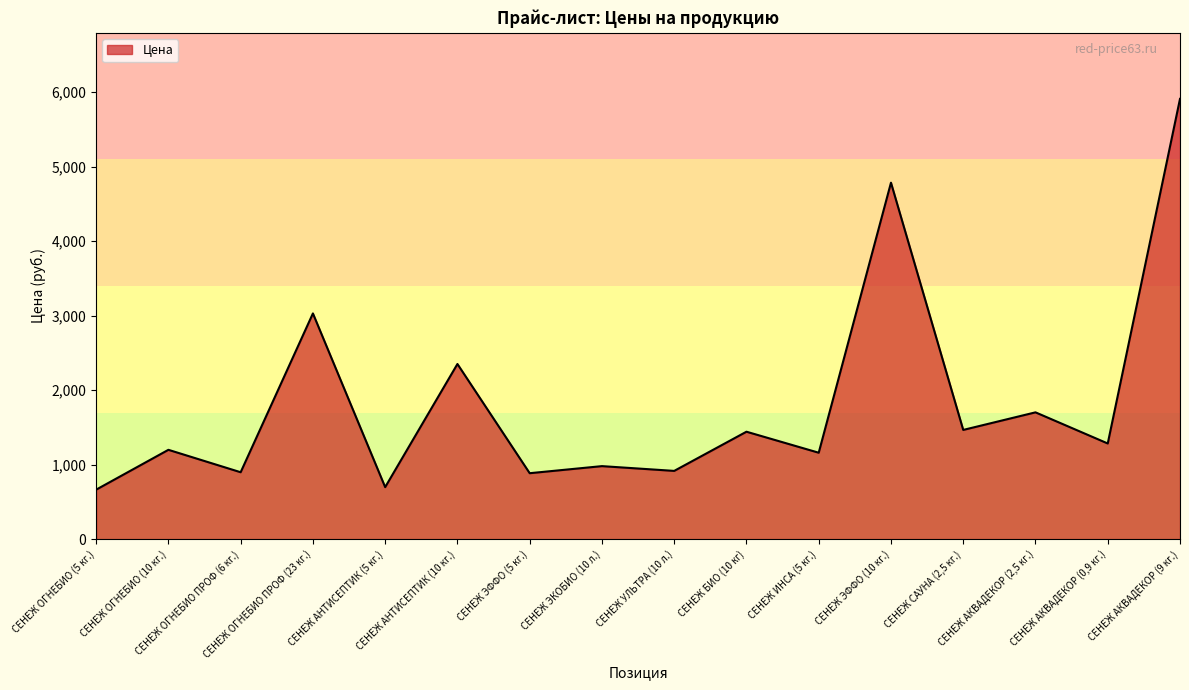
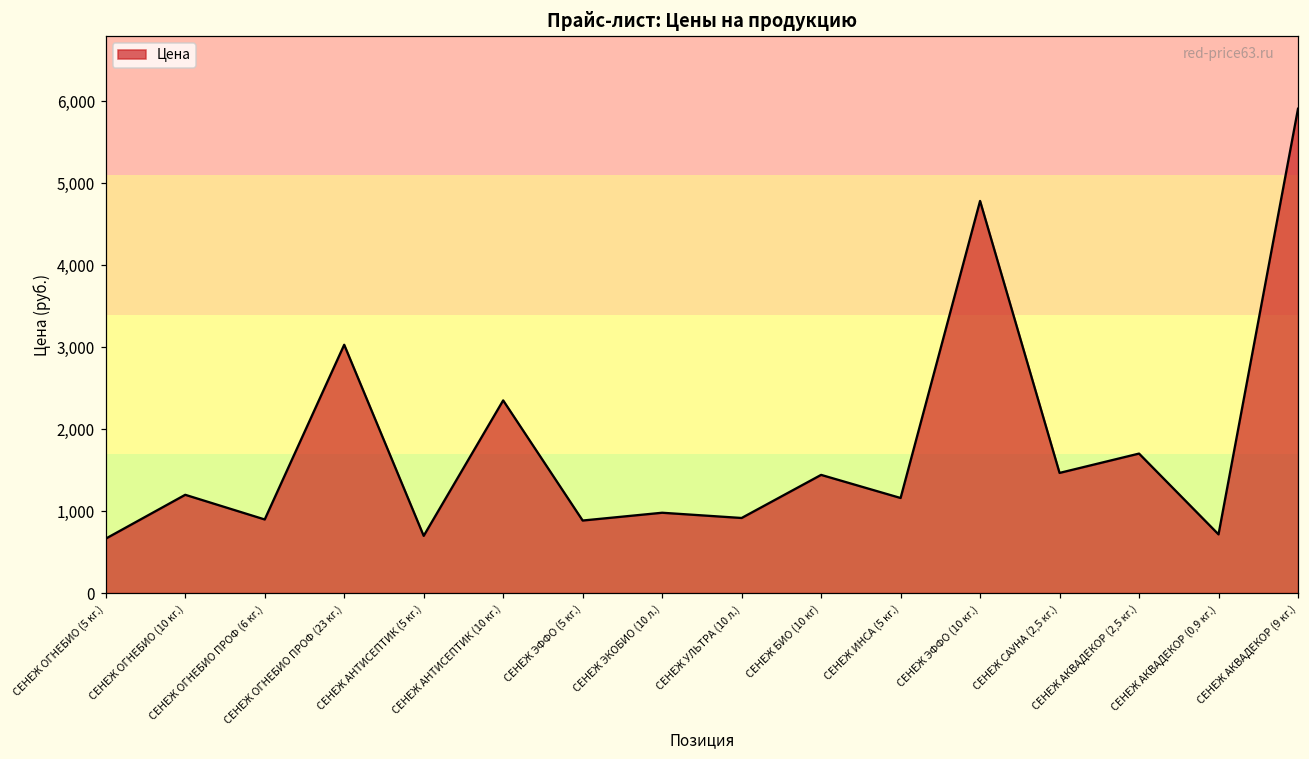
  {
    "СЕНЕЖ ОГНЕБИО (5 кг.)": "700",
    "СЕНЕЖ ОГНЕБИО (10 кг.)": "1,200",
    "СЕНЕЖ ОГНЕБИО ПРОФ (6 кг.)": "900",
    "СЕНЕЖ ОГНЕБИО ПРОФ (23 кг.)": "3,000",
    "СЕНЕЖ АНТИСЕПТИК (5 кг.)": "700",
    "СЕНЕЖ АНТИСЕПТИК (10 кг.)": "2,400",
    "СЕНЕЖ ЭФФО (5 кг.)": "900",
    "СЕНЕЖ ЭКОБИО (10 л.)": "1,000",
    "СЕНЕЖ УЛЬТРА (10 л.)": "900",
    "СЕНЕЖ БИО (10 кг)": "1,400",
    "СЕНЕЖ ИНСА (5 кг.)": "1,200",
    "СЕНЕЖ ЭФФО (10 кг.)": "4,800",
    "СЕНЕЖ САУНА (2,5 кг.)": "1,500",
    "СЕНЕЖ АКВАДЕКОР (2,5 кг.)": "1,700",
-   "СЕНЕЖ АКВАДЕКОР (0,9 кг.)": "1,300",
+   "СЕНЕЖ АКВАДЕКОР (0,9 кг.)": "700",
    "СЕНЕЖ АКВАДЕКОР (9 кг.)": "5,900"
  }
